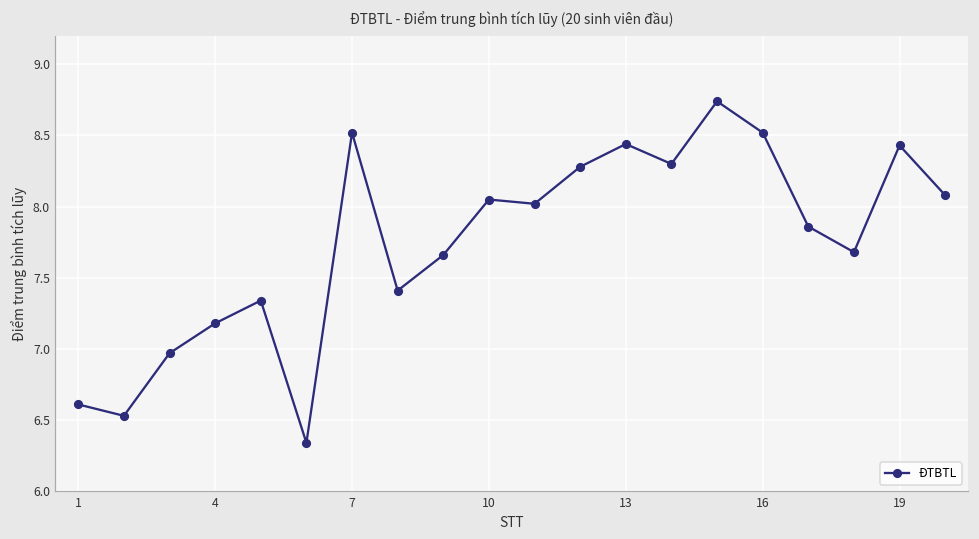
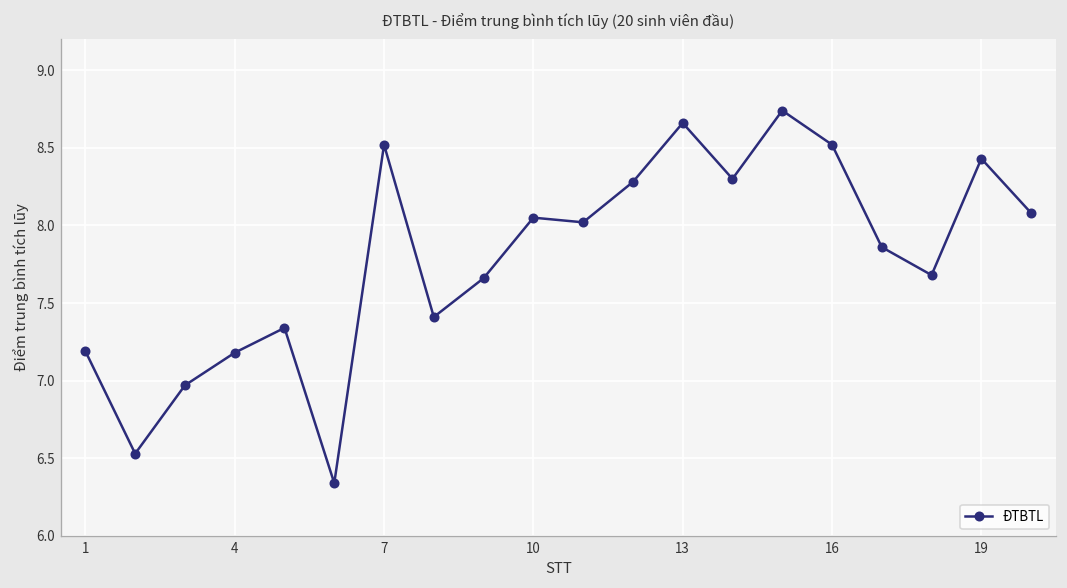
  {
-   "1": 6.61,
+   "1": 7.19,
    "4": 7.18,
    "7": 8.52,
    "10": 8.05,
-   "13": 8.44,
+   "13": 8.66,
    "16": 8.52,
    "19": 8.43
  }
